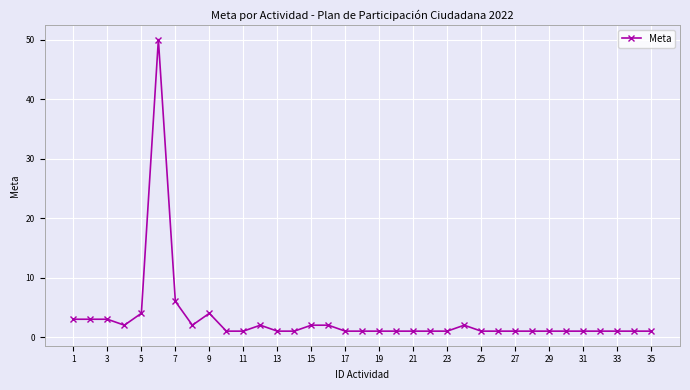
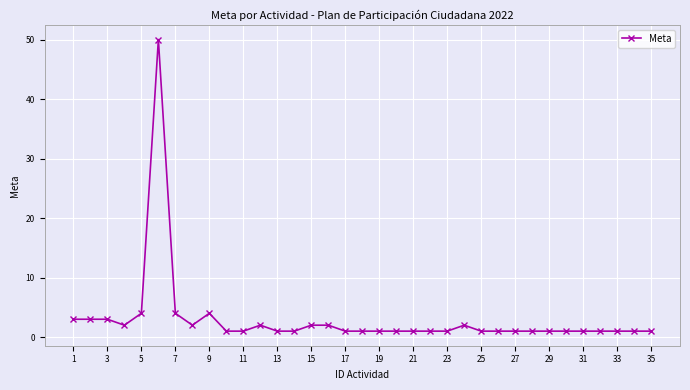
  {
    "1": 3,
    "3": 3,
    "5": 4,
-   "7": 6,
+   "7": 4,
    "9": 4,
    "11": 1,
    "13": 1,
    "15": 2,
    "17": 1,
    "19": 1,
    "21": 1,
    "23": 1,
    "25": 1,
    "27": 1,
    "29": 1,
    "31": 1,
    "33": 1,
    "35": 1
  }
